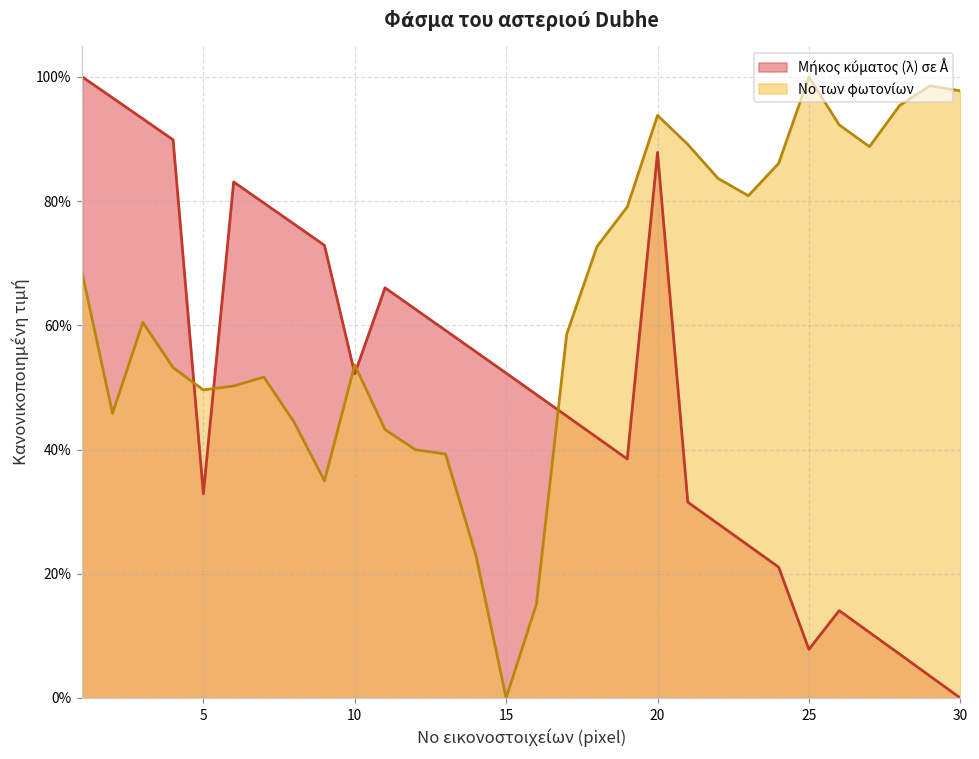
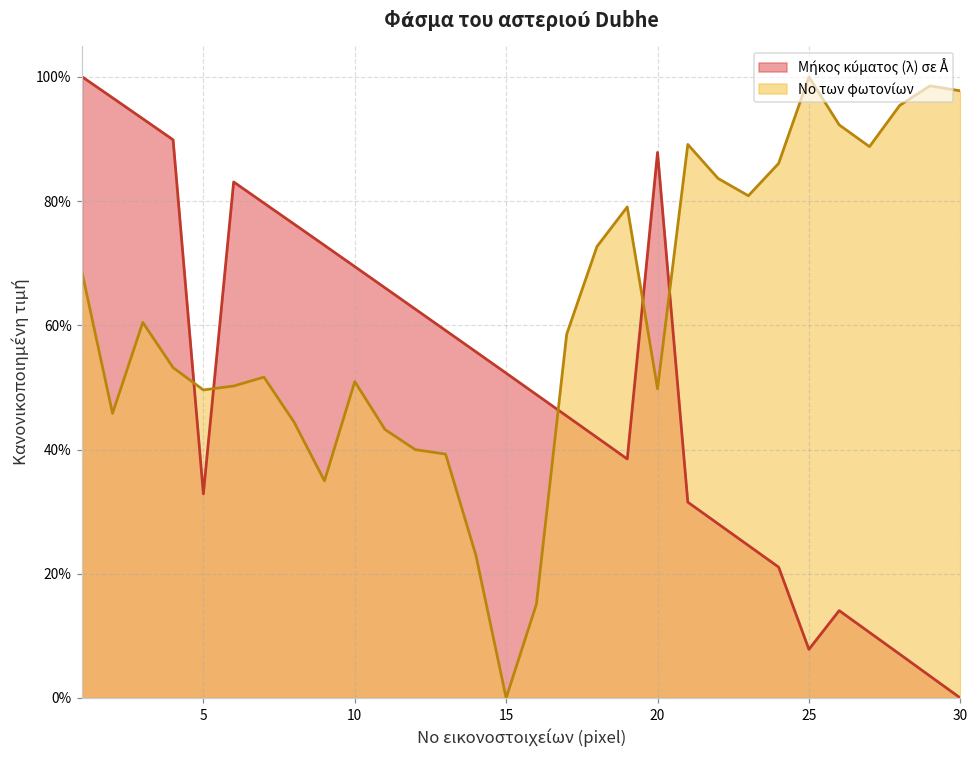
  {
    "Μήκος κύματος (λ) σε Å": {
      "5": "33%",
-     "10": "52%",
+     "10": "69%",
      "15": "52%",
      "20": "88%",
      "25": "8%",
      "30": "0%"
    },
    "Νο των φωτονίων": {
      "5": "50%",
-     "10": "54%",
+     "10": "51%",
      "15": "0%",
-     "20": "94%",
+     "20": "50%",
      "30": "98%"
    }
  }
